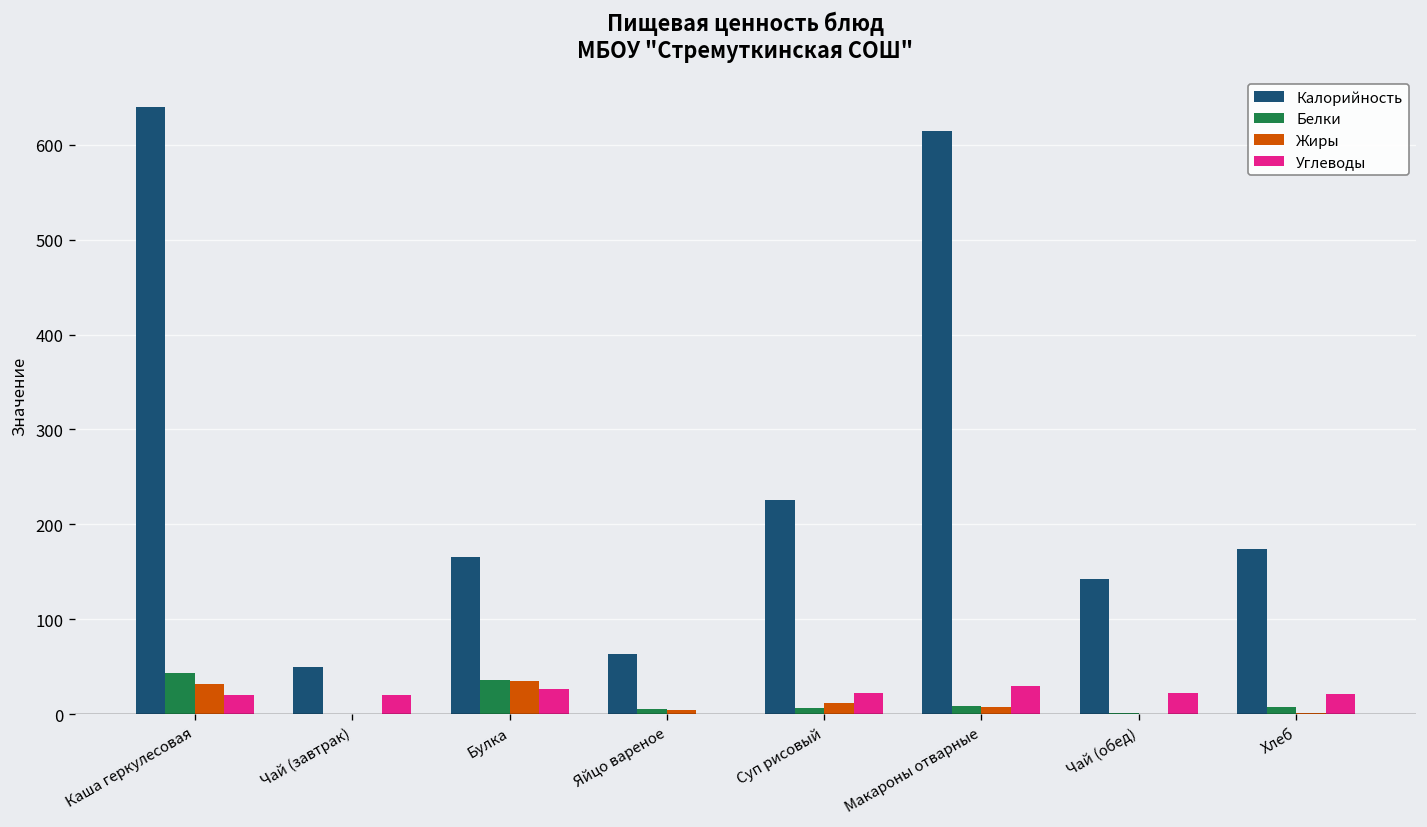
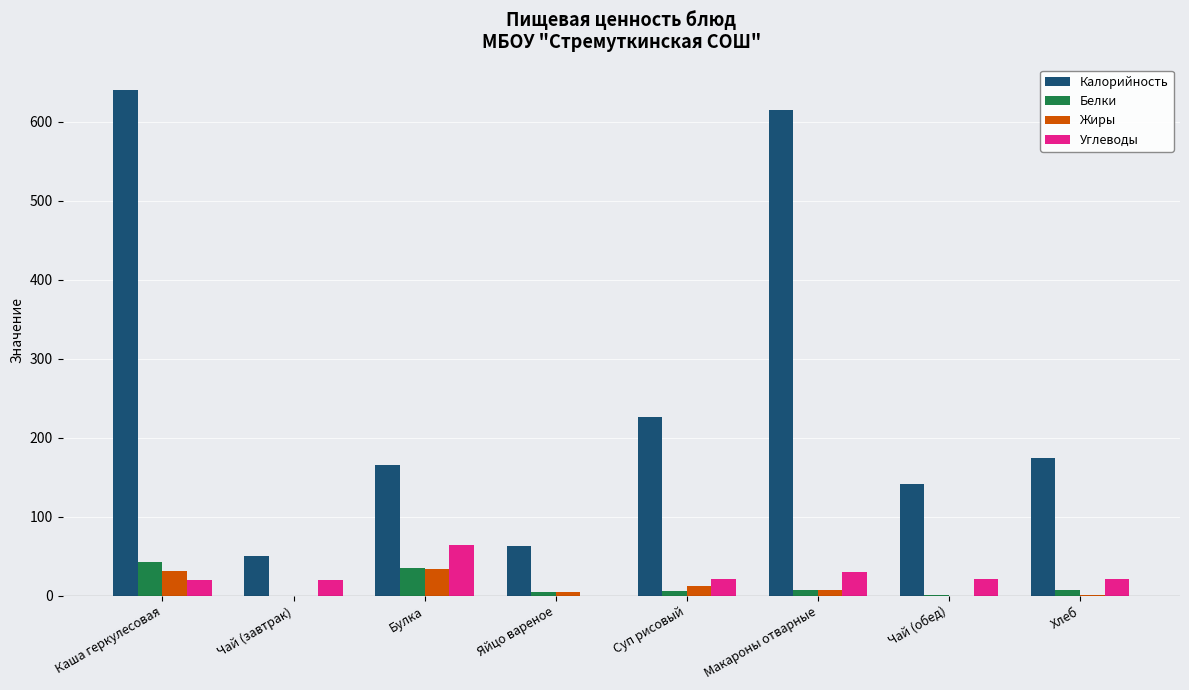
  {
    "Калорийность": {
      "Каша геркулесовая": 640,
      "Чай (завтрак)": 50,
      "Булка": 170,
      "Яйцо вареное": 60,
      "Суп рисовый": 230,
      "Макароны отварные": 620,
      "Чай (обед)": 140,
      "Хлеб": 170
    },
    "Белки": {
      "Каша геркулесовая": 40,
      "Чай (завтрак)": 0,
      "Булка": 40,
      "Яйцо вареное": 10,
      "Суп рисовый": 10,
      "Макароны отварные": 10,
      "Хлеб": 10
    },
    "Жиры": {
      "Каша геркулесовая": 30,
      "Булка": 30,
      "Яйцо вареное": 0,
      "Суп рисовый": 10,
      "Макароны отварные": 10,
      "Чай (обед)": 0
    },
    "Углеводы": {
      "Каша геркулесовая": 20,
      "Чай (завтрак)": 20,
-     "Булка": 30,
+     "Булка": 60,
      "Суп рисовый": 20,
      "Макароны отварные": 30,
      "Чай (обед)": 20,
      "Хлеб": 20
    }
  }
